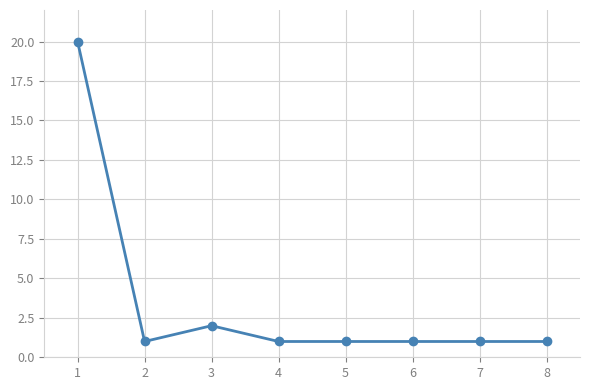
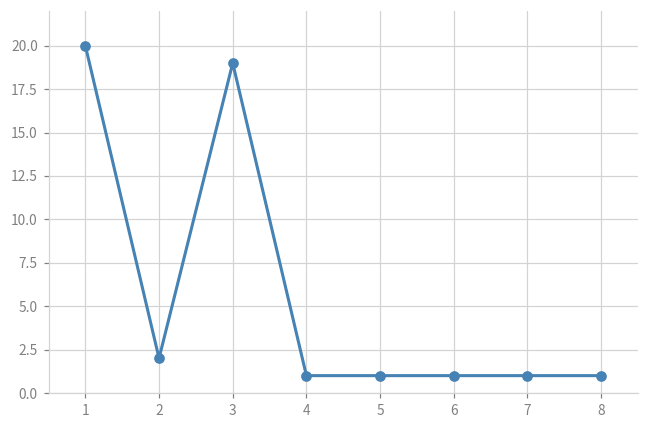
  {
    "1": 20,
-   "2": 1,
-   "3": 2,
+   "2": 2,
+   "3": 19,
    "4": 1,
    "5": 1,
    "6": 1,
    "7": 1,
    "8": 1
  }
